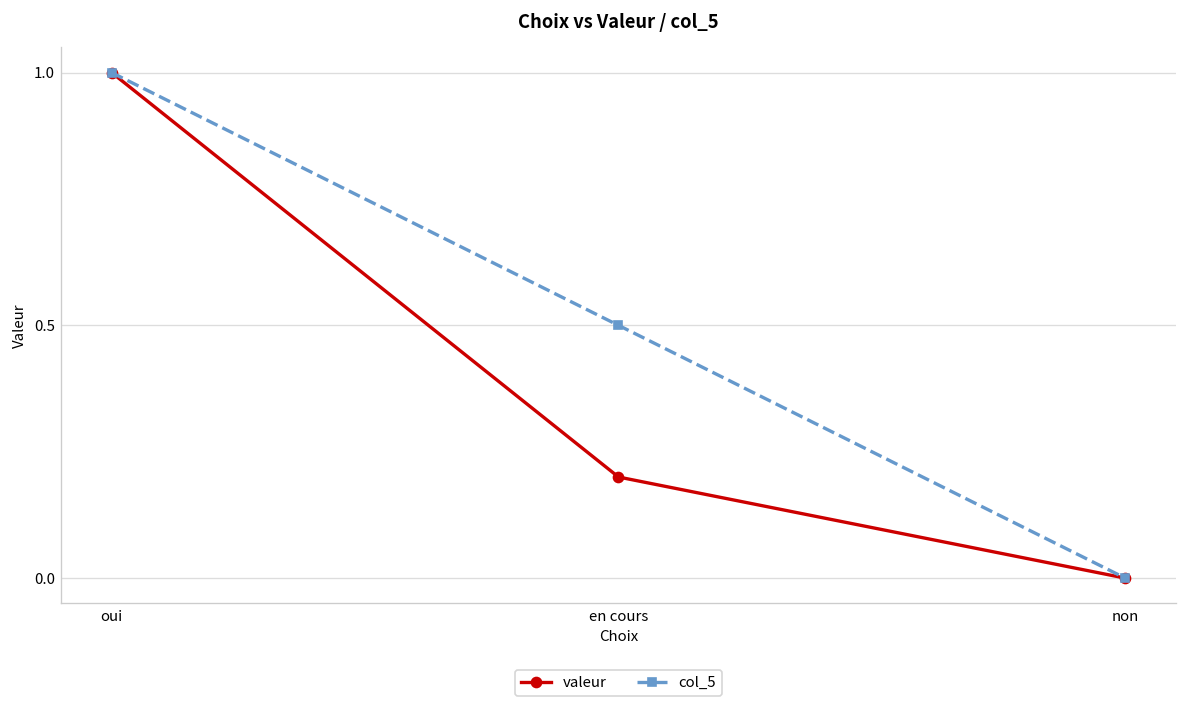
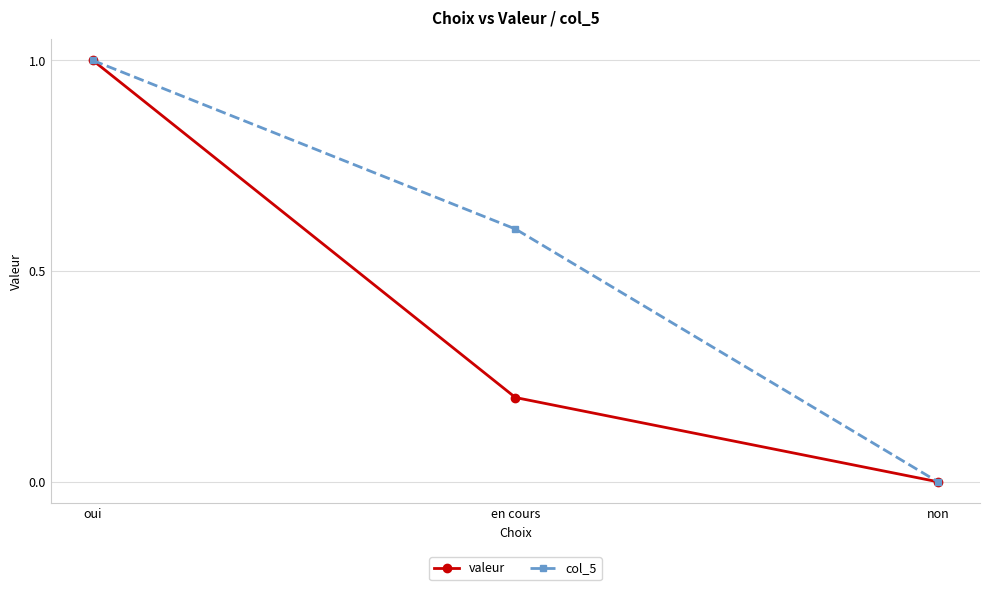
  {
    "valeur": {
      "en cours": 0.2
    },
    "col_5": {
-     "en cours": 0.5
+     "en cours": 0.6
    }
  }
